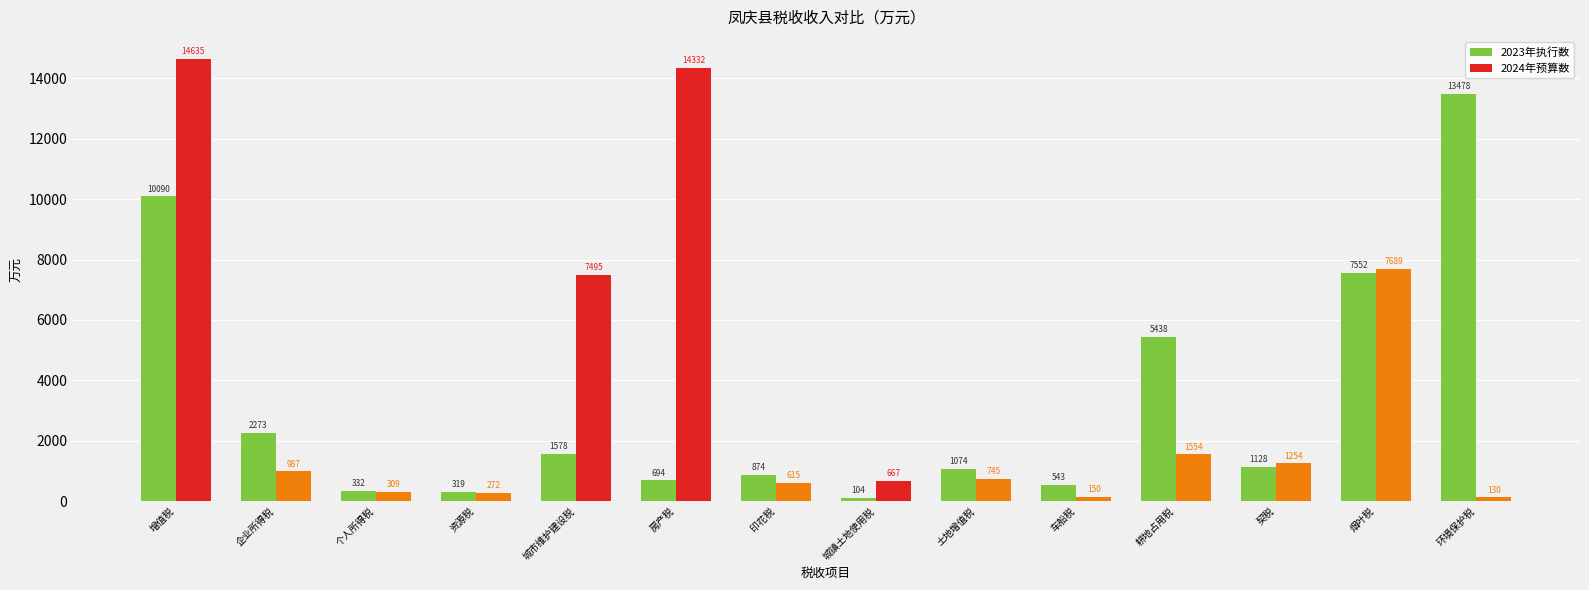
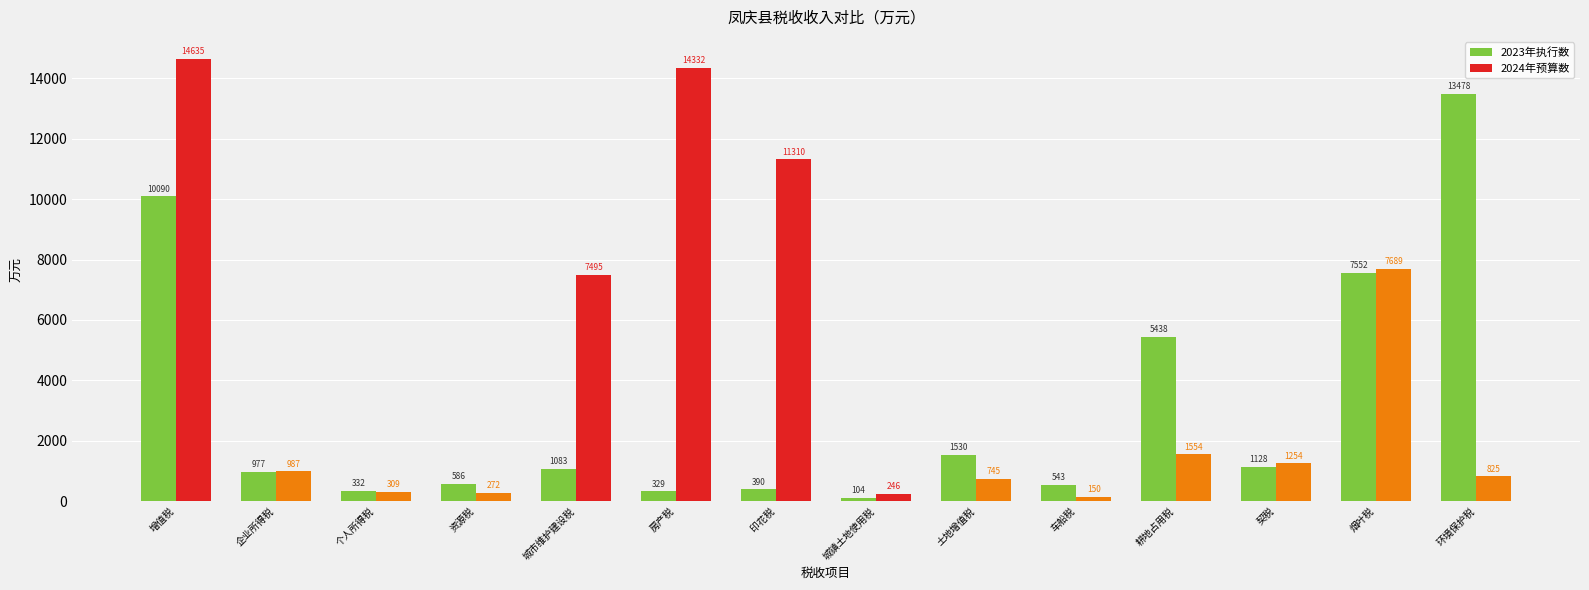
  {
    "2023年执行数": {
      "增值税": 10090,
-     "企业所得税": 2273,
+     "企业所得税": 977,
      "个人所得税": 332,
-     "资源税": 319,
-     "城市维护建设税": 1578,
-     "房产税": 694,
-     "印花税": 874,
+     "资源税": 586,
+     "城市维护建设税": 1083,
+     "房产税": 329,
+     "印花税": 390,
      "城镇土地使用税": 104,
-     "土地增值税": 1074,
+     "土地增值税": 1530,
      "车船税": 543,
      "耕地占用税": 5438,
      "契税": 1128,
      "烟叶税": 7552,
      "环境保护税": 13478
    },
    "2024年预算数": {
      "增值税": 14635,
      "企业所得税": 987,
      "个人所得税": 309,
      "资源税": 272,
      "城市维护建设税": 7495,
      "房产税": 14332,
-     "印花税": 615,
-     "城镇土地使用税": 667,
+     "印花税": 11310,
+     "城镇土地使用税": 246,
      "土地增值税": 745,
      "车船税": 150,
      "耕地占用税": 1554,
      "契税": 1254,
      "烟叶税": 7689,
-     "环境保护税": 130
+     "环境保护税": 825
    }
  }
